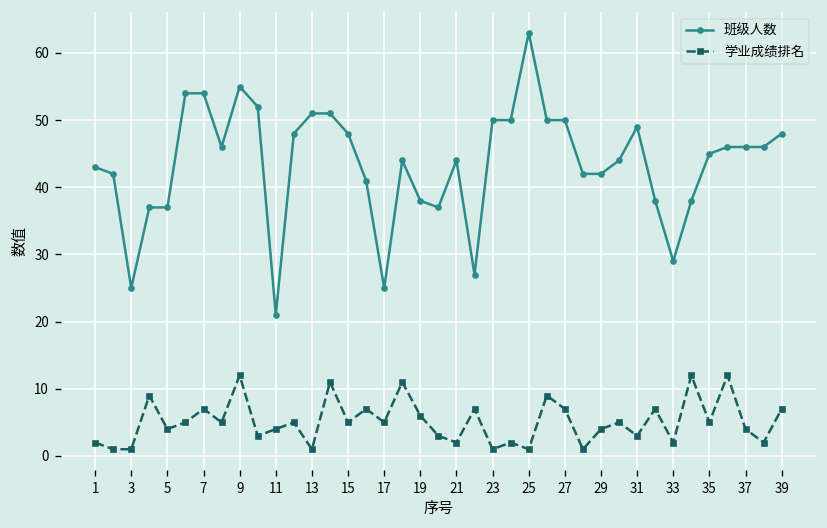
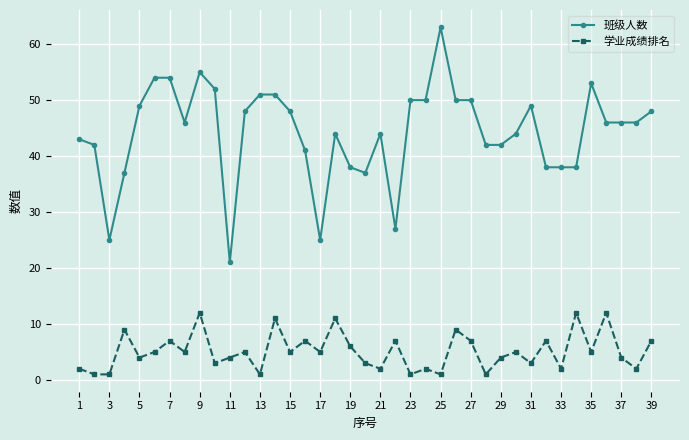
  {
    "班级人数": {
      "1": 43,
      "3": 25,
-     "5": 37,
+     "5": 49,
      "7": 54,
      "9": 55,
      "11": 21,
      "13": 51,
      "15": 48,
      "17": 25,
      "19": 38,
      "21": 44,
      "23": 50,
      "25": 63,
      "27": 50,
      "29": 42,
      "31": 49,
-     "33": 29,
-     "35": 45,
+     "33": 38,
+     "35": 53,
      "37": 46,
      "39": 48
    },
    "学业成绩排名": {
      "1": 2,
      "3": 1,
      "5": 4,
      "7": 7,
      "9": 12,
      "11": 4,
      "13": 1,
      "15": 5,
      "17": 5,
      "19": 6,
      "21": 2,
      "23": 1,
      "25": 1,
      "27": 7,
      "29": 4,
      "31": 3,
      "33": 2,
      "35": 5,
      "37": 4,
      "39": 7
    }
  }
